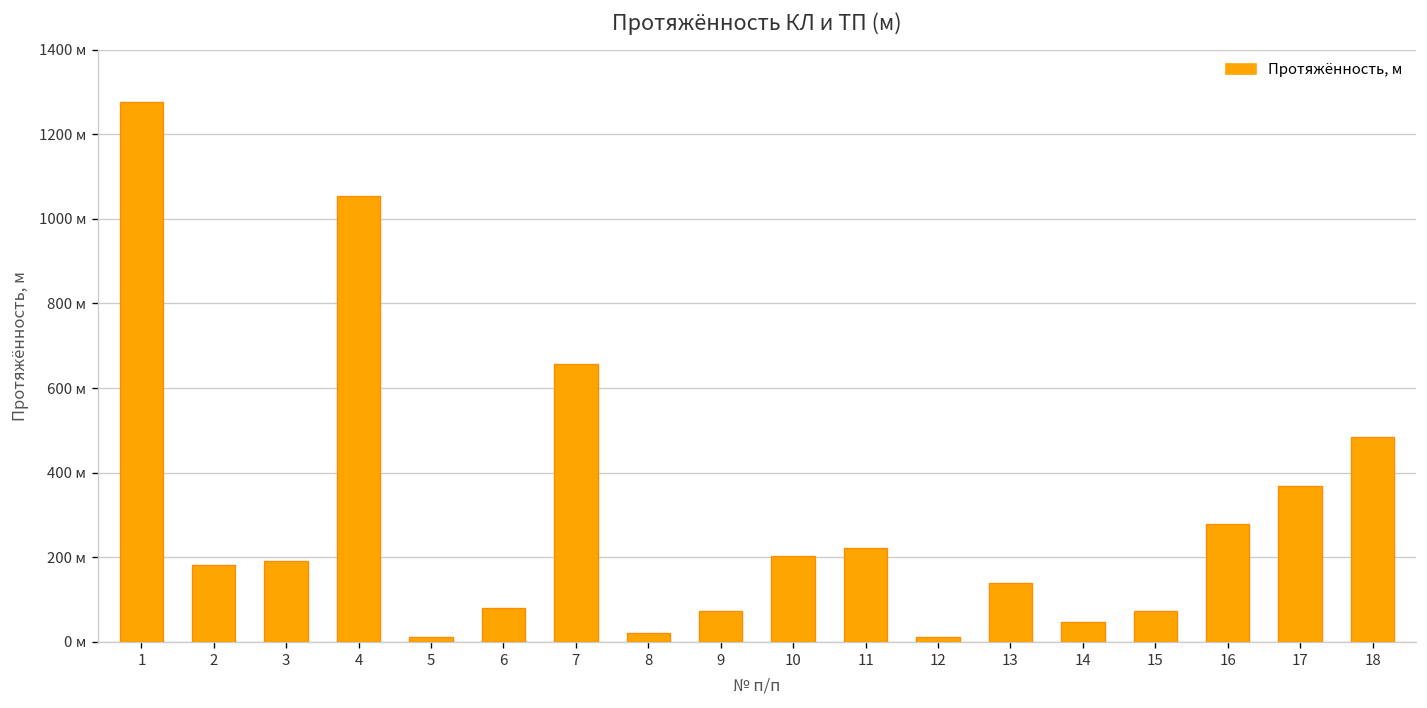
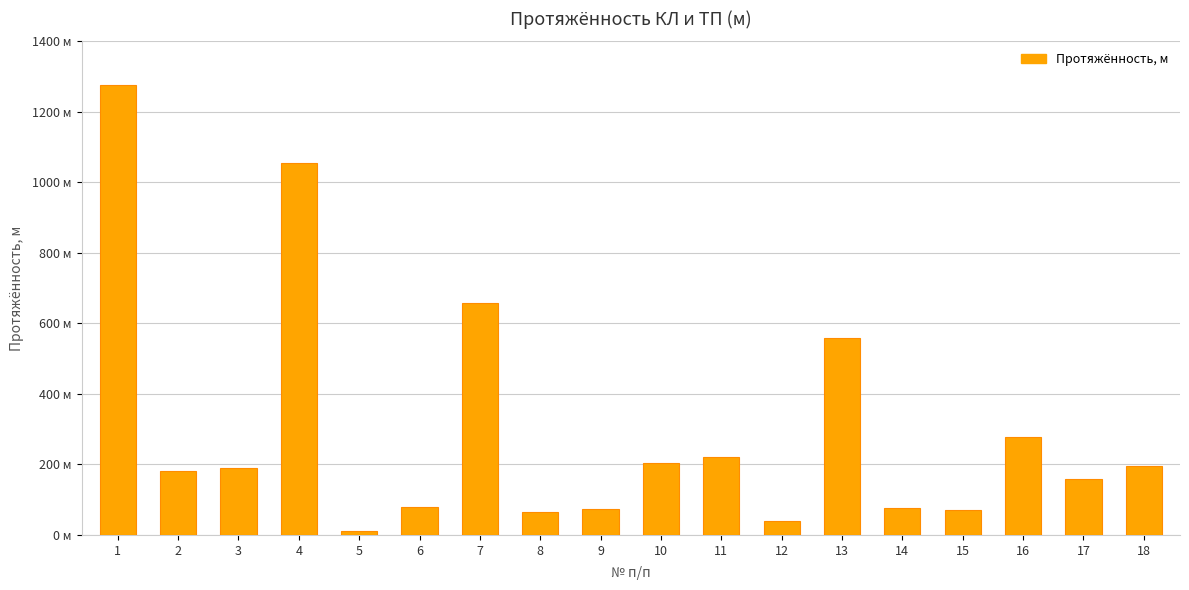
  {
    "1": "1280 м",
    "2": "180 м",
    "3": "190 м",
    "4": "1050 м",
    "5": "10 м",
    "6": "80 м",
    "7": "660 м",
-   "8": "20 м",
+   "8": "70 м",
    "9": "70 м",
    "10": "200 м",
    "11": "220 м",
-   "12": "10 м",
-   "13": "140 м",
-   "14": "50 м",
+   "12": "40 м",
+   "13": "560 м",
+   "14": "80 м",
    "15": "70 м",
    "16": "280 м",
-   "17": "370 м",
-   "18": "480 м"
+   "17": "160 м",
+   "18": "200 м"
  }
